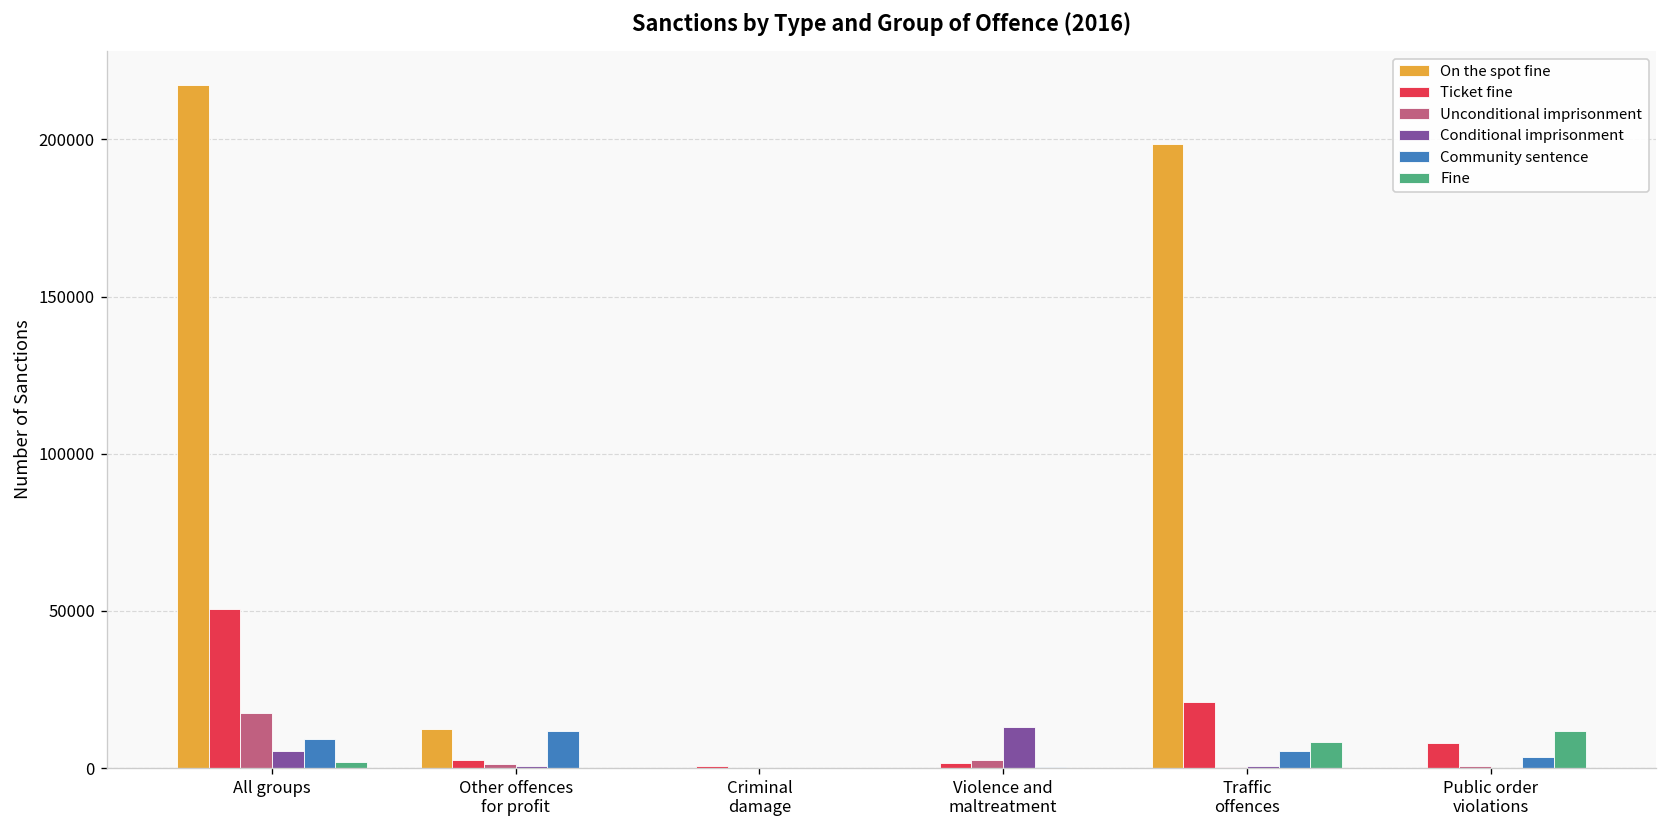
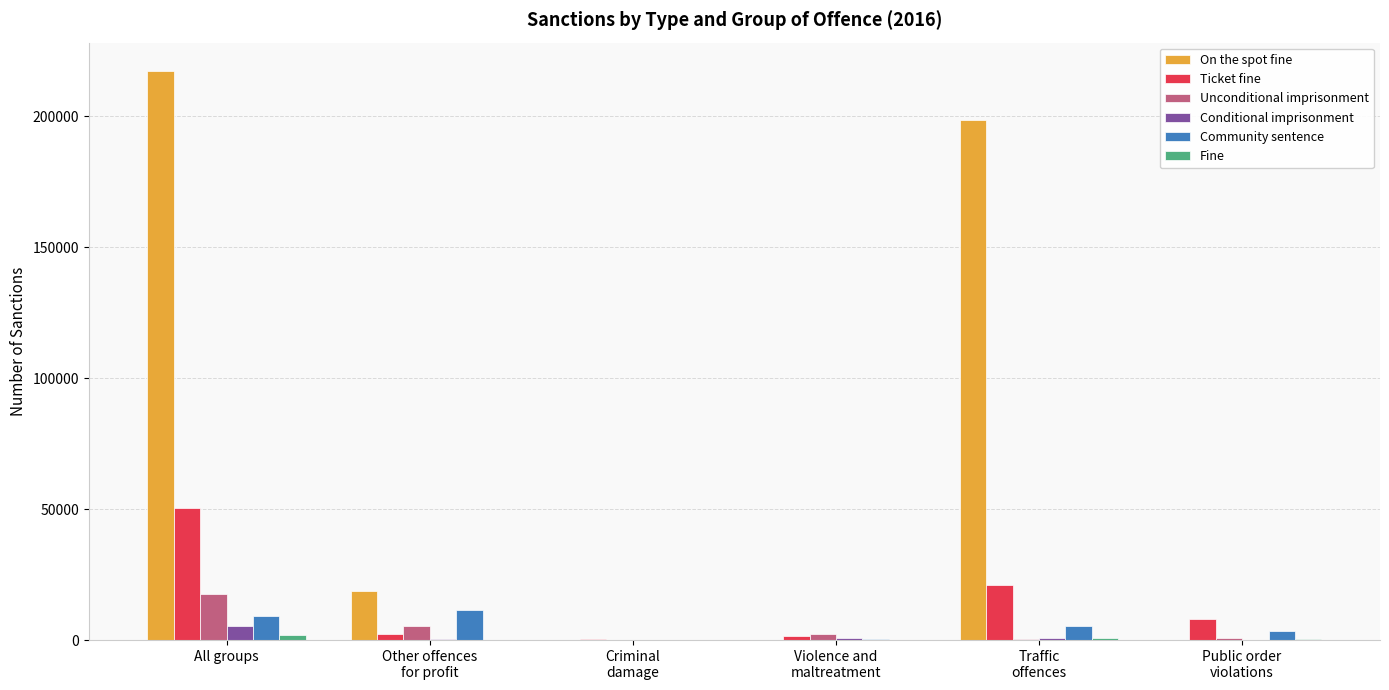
  {
    "On the spot fine": {
      "All groups": 217000,
-     "Other offences for profit": 13000,
+     "Other offences for profit": 19000,
      "Criminal damage": 0,
      "Violence and maltreatment": 0,
      "Traffic offences": 199000,
      "Public order violations": 0
    },
    "Ticket fine": {
      "All groups": 51000,
      "Other offences for profit": 2000,
      "Violence and maltreatment": 2000,
      "Traffic offences": 21000,
      "Public order violations": 8000
    },
    "Unconditional imprisonment": {
      "All groups": 18000,
-     "Other offences for profit": 1000,
+     "Other offences for profit": 5000,
      "Violence and maltreatment": 2000
    },
    "Conditional imprisonment": {
      "All groups": 5000,
-     "Violence and maltreatment": 13000
+     "Violence and maltreatment": 1000
    },
    "Community sentence": {
      "All groups": 9000,
      "Other offences for profit": 12000,
      "Traffic offences": 5000,
      "Public order violations": 3000
    },
    "Fine": {
      "All groups": 2000,
-     "Traffic offences": 8000,
-     "Public order violations": 12000
+     "Traffic offences": 1000,
+     "Public order violations": 0
    }
  }
